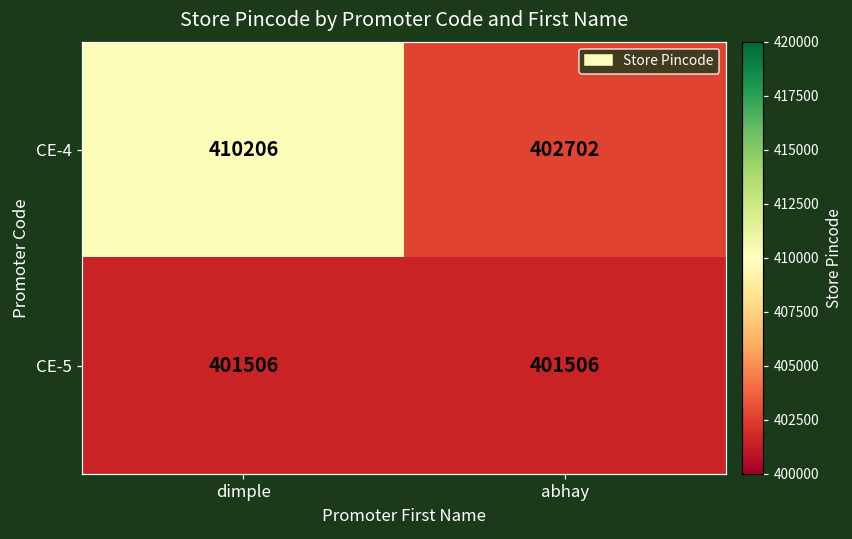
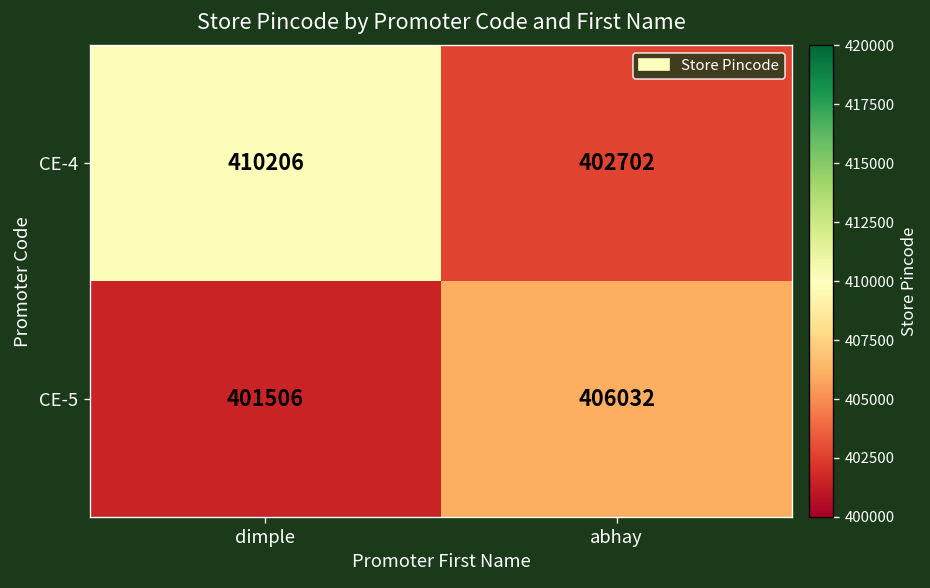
  {
    "CE-4": {
      "dimple": 410206,
      "abhay": 402702
    },
    "CE-5": {
      "dimple": 401506,
-     "abhay": 401506
+     "abhay": 406032
    }
  }
